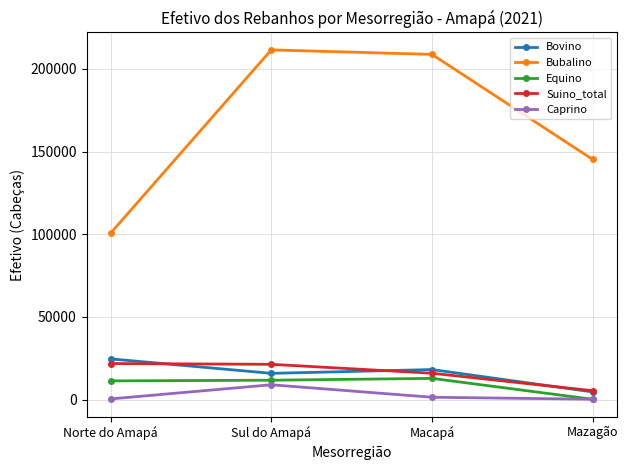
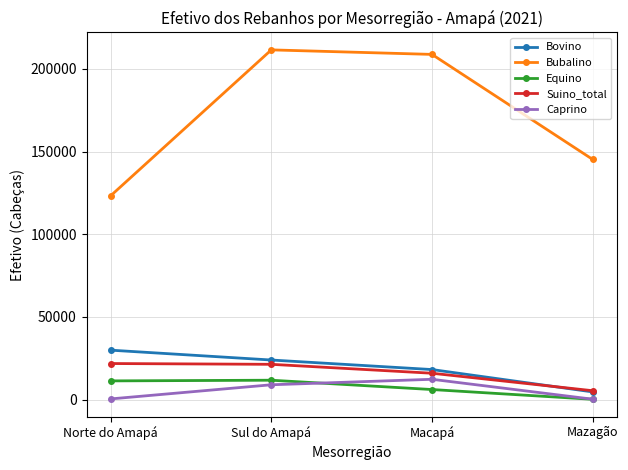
  {
    "Bovino": {
-     "Norte do Amapá": 25000,
-     "Sul do Amapá": 16000,
+     "Norte do Amapá": 30000,
+     "Sul do Amapá": 24000,
      "Macapá": 18000
    },
    "Bubalino": {
-     "Norte do Amapá": 101000,
+     "Norte do Amapá": 123000,
      "Sul do Amapá": 212000,
      "Macapá": 209000,
      "Mazagão": 145000
    },
    "Equino": {
      "Norte do Amapá": 11000,
      "Sul do Amapá": 12000,
-     "Macapá": 13000
+     "Macapá": 6000
    },
    "Suino_total": {
      "Norte do Amapá": 22000,
      "Sul do Amapá": 21000,
      "Macapá": 16000
    },
    "Caprino": {
      "Norte do Amapá": 0,
      "Sul do Amapá": 9000,
-     "Macapá": 1000
+     "Macapá": 12000
    }
  }
